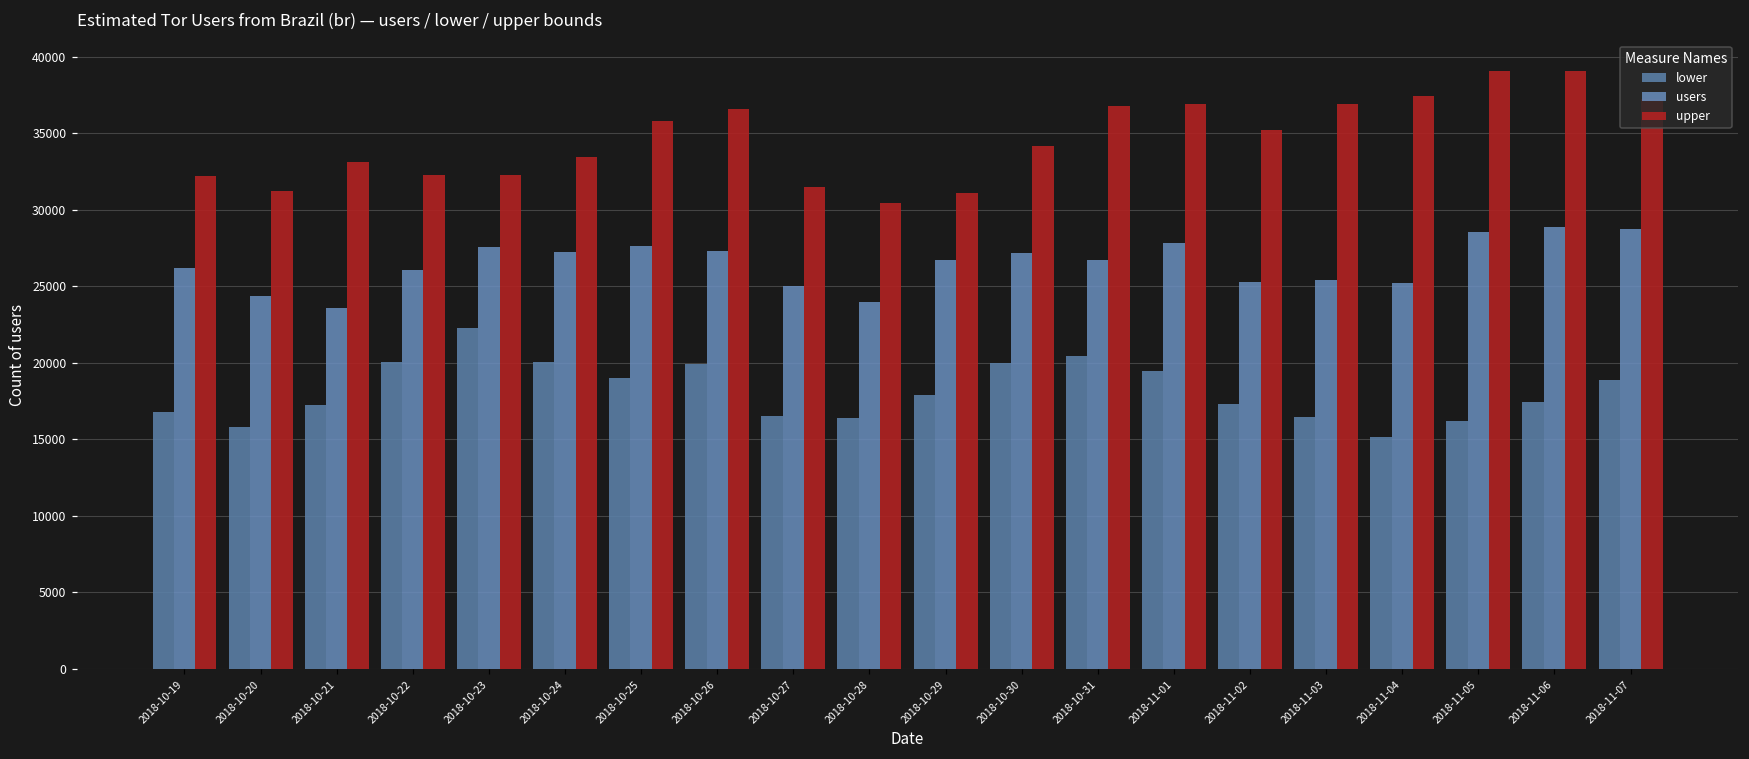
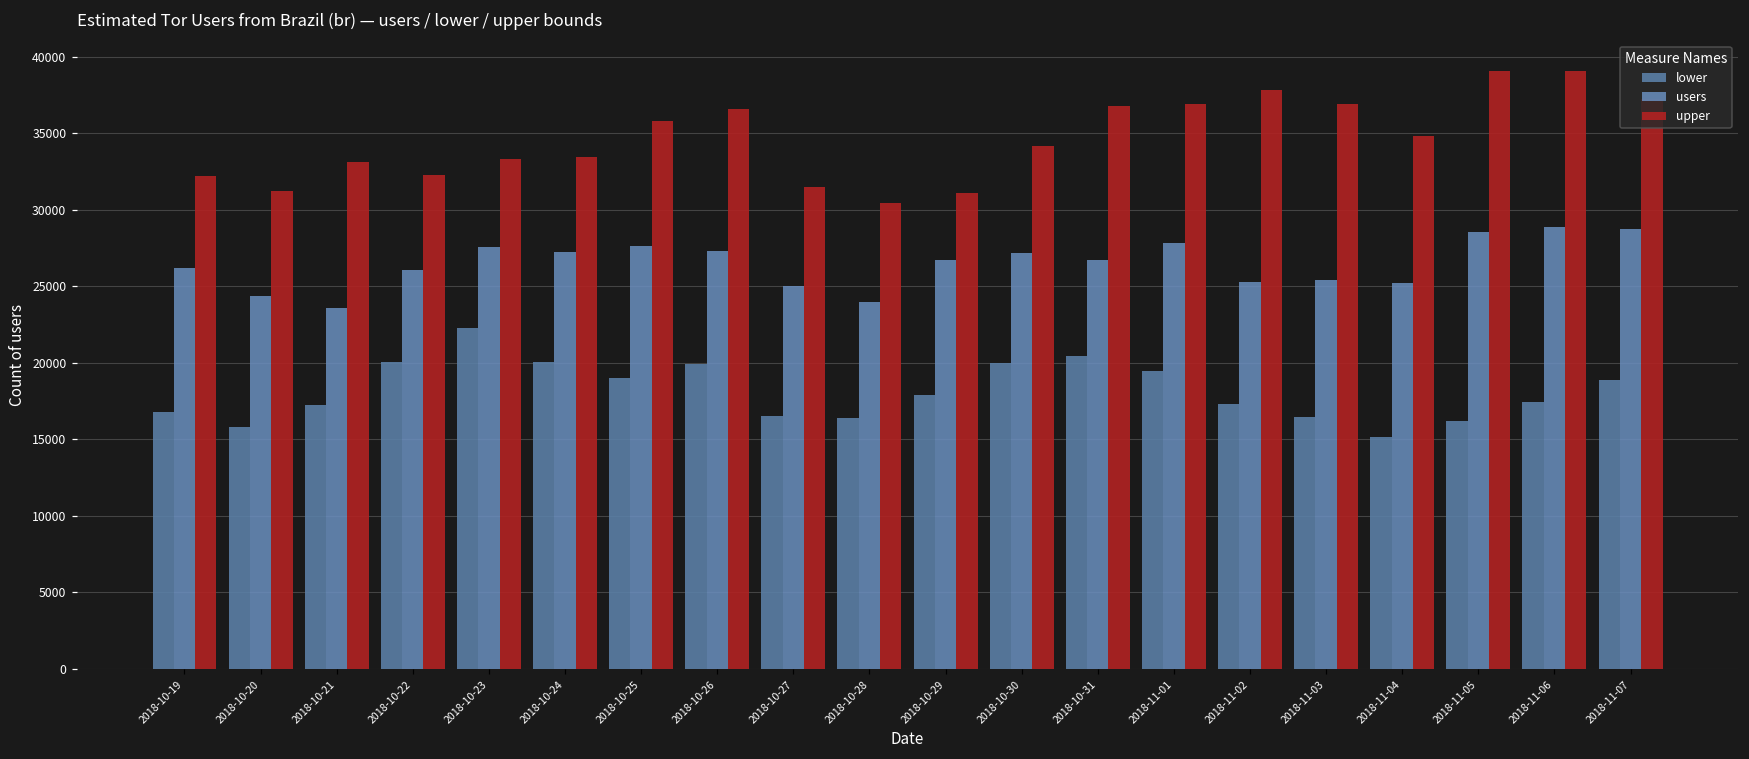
  {
    "upper": {
      "2018-10-19": 32200,
      "2018-10-20": 31200,
      "2018-10-21": 33100,
      "2018-10-22": 32300,
-     "2018-10-23": 32300,
+     "2018-10-23": 33300,
      "2018-10-24": 33500,
      "2018-10-25": 35800,
      "2018-10-26": 36600,
      "2018-10-27": 31500,
      "2018-10-28": 30400,
      "2018-10-29": 31100,
      "2018-10-30": 34200,
      "2018-10-31": 36800,
      "2018-11-01": 36900,
-     "2018-11-02": 35200,
+     "2018-11-02": 37800,
      "2018-11-03": 36900,
-     "2018-11-04": 37400,
+     "2018-11-04": 34800,
      "2018-11-05": 39000,
      "2018-11-06": 39100
    }
  }
